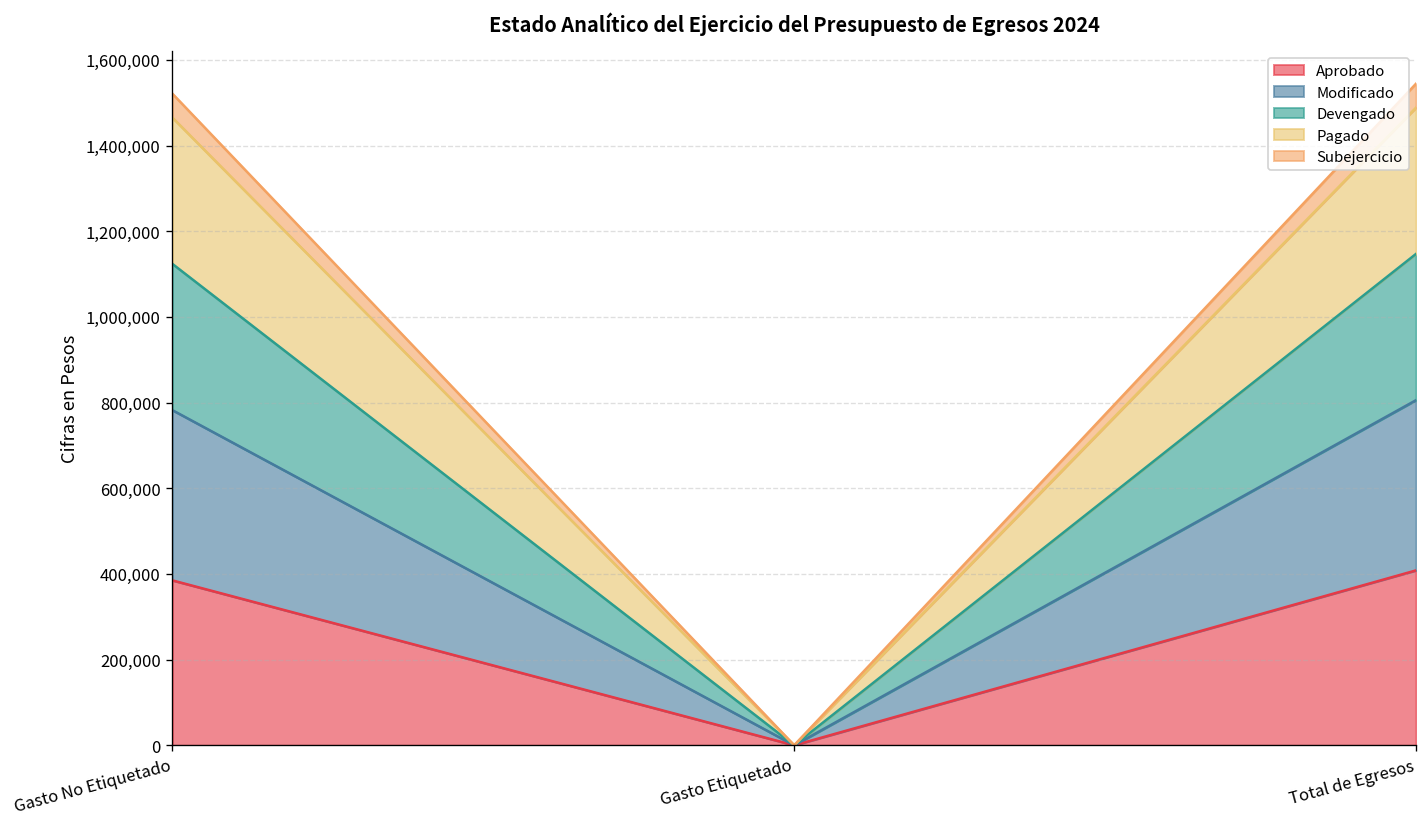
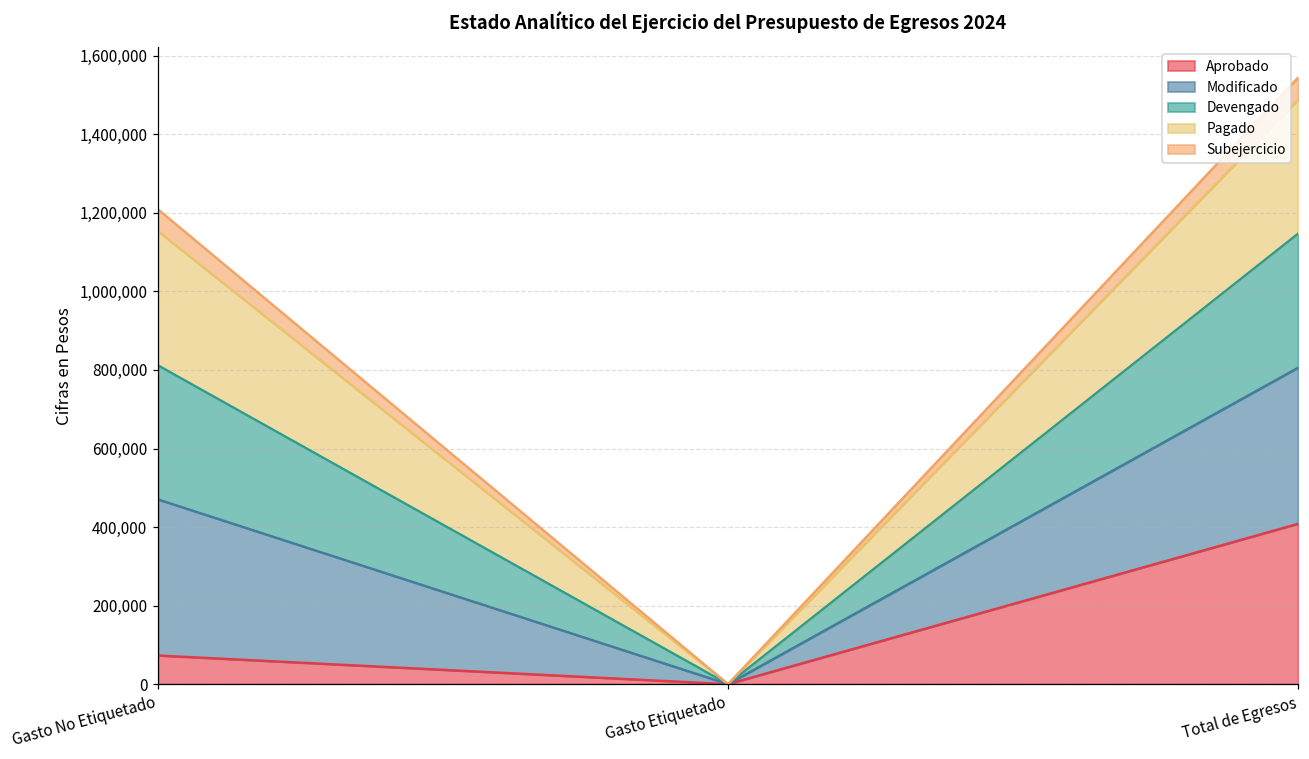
  {
    "Aprobado": {
-     "Gasto No Etiquetado": "390,000",
+     "Gasto No Etiquetado": "70,000",
      "Total de Egresos": "410,000"
    }
  }
